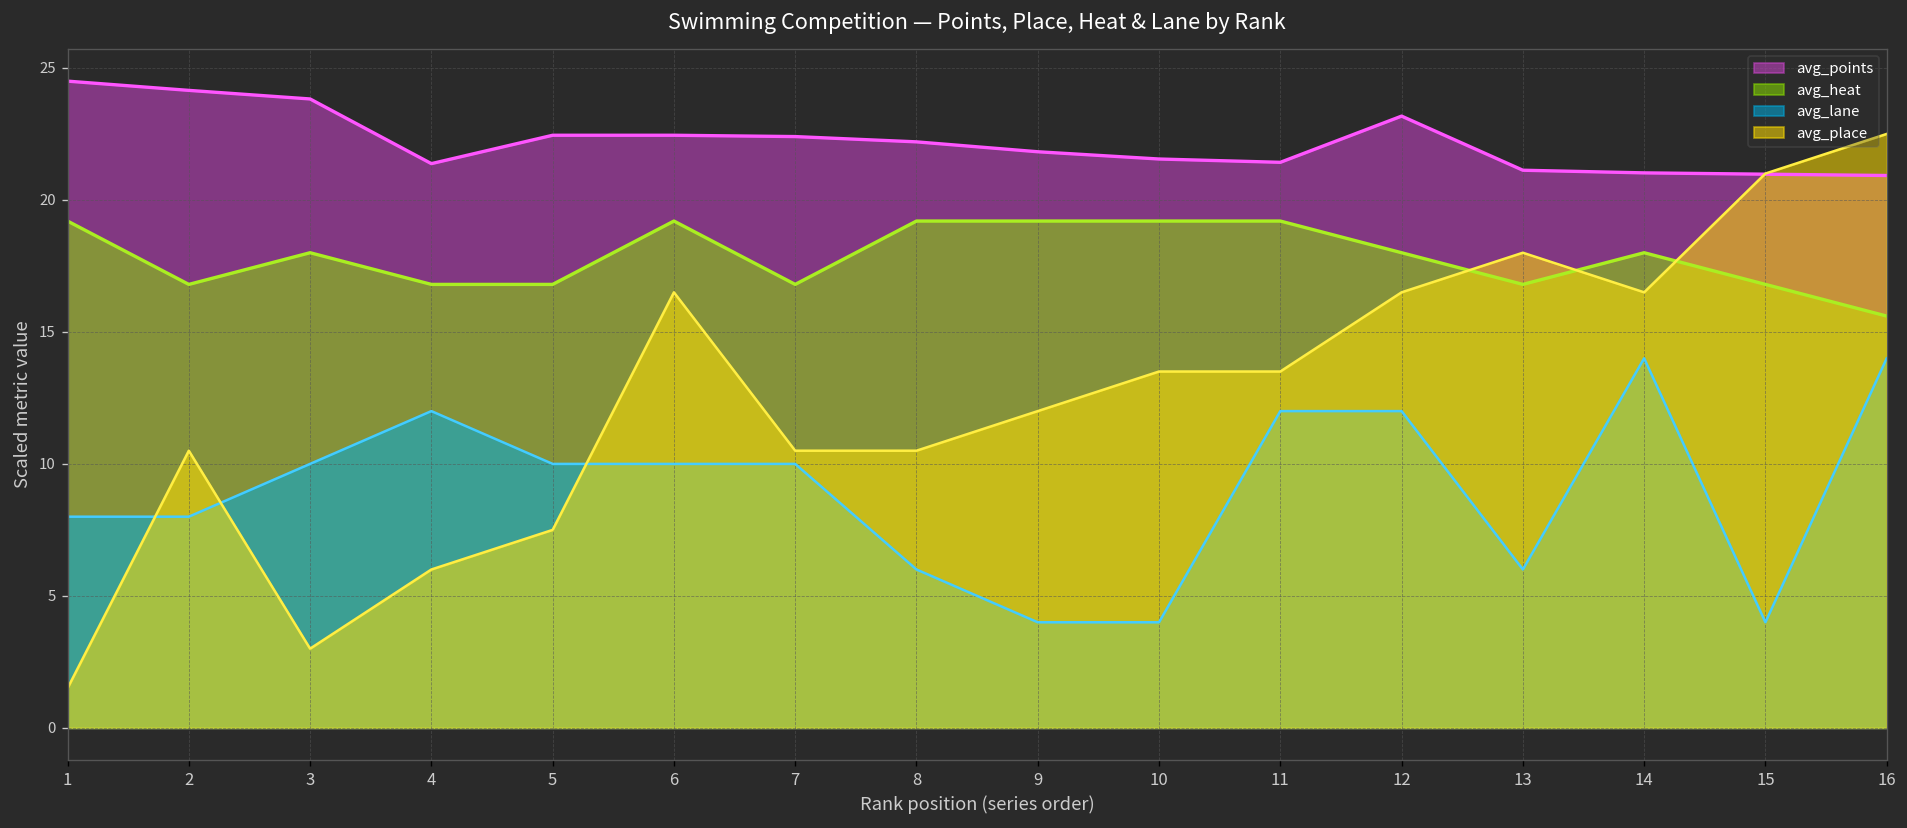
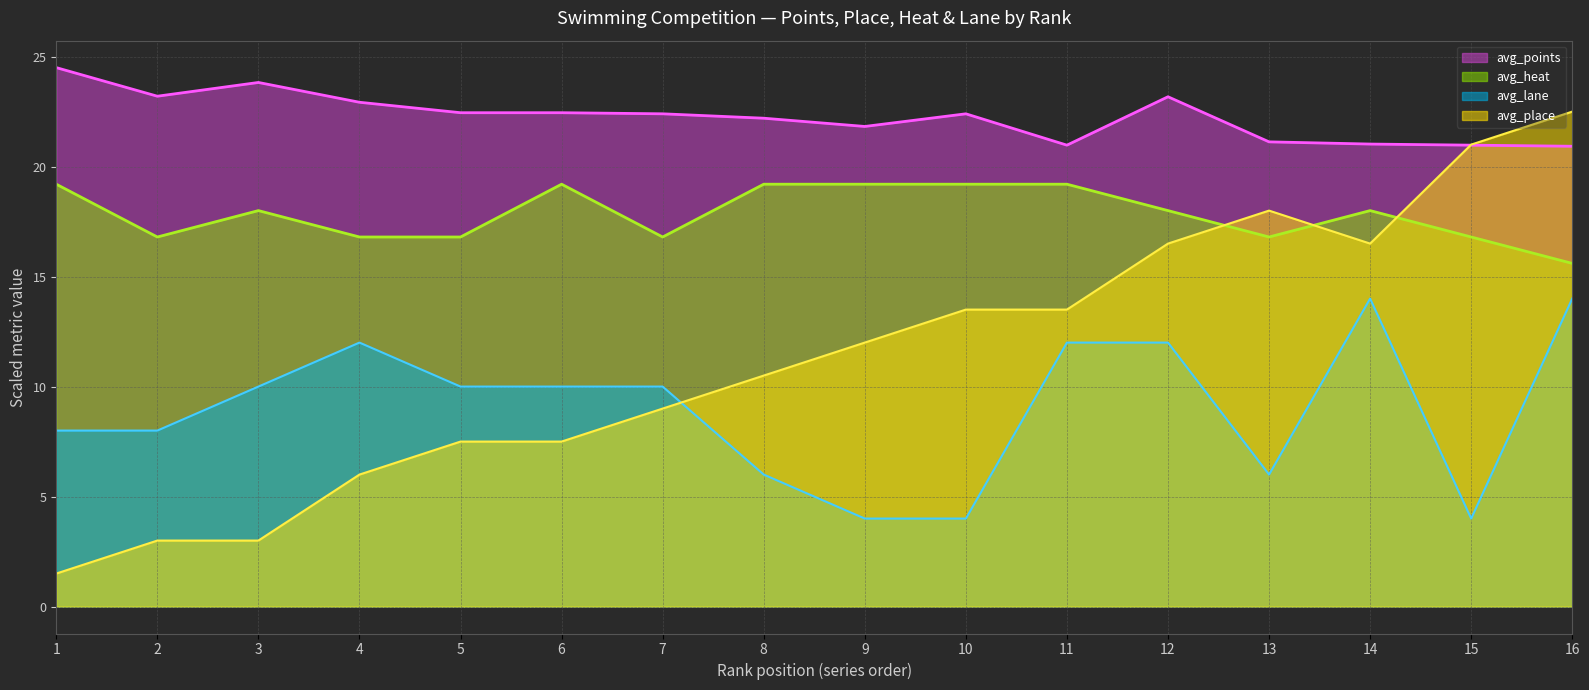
  {
    "avg_points": {
      "1": 24.5,
-     "2": 24.2,
+     "2": 23.2,
      "3": 23.8,
-     "4": 21.4,
+     "4": 22.9,
      "5": 22.5,
      "6": 22.5,
      "7": 22.4,
      "8": 22.2,
      "9": 21.8,
-     "10": 21.6,
-     "11": 21.4,
+     "10": 22.4,
+     "11": 21.0,
      "12": 23.2,
      "13": 21.1,
      "14": 21.0,
      "16": 20.9
    },
    "avg_heat": {
      "1": 19.2,
      "2": 16.8,
      "3": 18.0,
      "4": 16.8,
      "5": 16.8,
      "6": 19.2,
      "7": 16.8,
      "8": 19.2,
      "9": 19.2,
      "10": 19.2,
      "11": 19.2,
      "12": 18.0,
      "13": 16.8,
      "14": 18.0,
      "15": 16.8,
      "16": 15.6
    },
    "avg_lane": {
      "1": 8.0,
      "2": 8.0,
      "3": 10.0,
      "4": 12.0,
      "5": 10.0,
      "6": 10.0,
      "7": 10.0,
      "8": 6.0,
      "9": 4.0,
      "10": 4.0,
      "11": 12.0,
      "12": 12.0,
      "13": 6.0,
      "14": 14.0,
      "15": 4.0,
      "16": 14.0
    },
    "avg_place": {
      "1": 1.5,
-     "2": 10.5,
+     "2": 3.0,
      "3": 3.0,
      "4": 6.0,
      "5": 7.5,
-     "6": 16.5,
-     "7": 10.5,
+     "6": 7.5,
+     "7": 9.0,
      "8": 10.5,
      "9": 12.0,
      "10": 13.5,
      "11": 13.5,
      "12": 16.5,
      "13": 18.0,
      "14": 16.5,
      "16": 22.5
    }
  }
